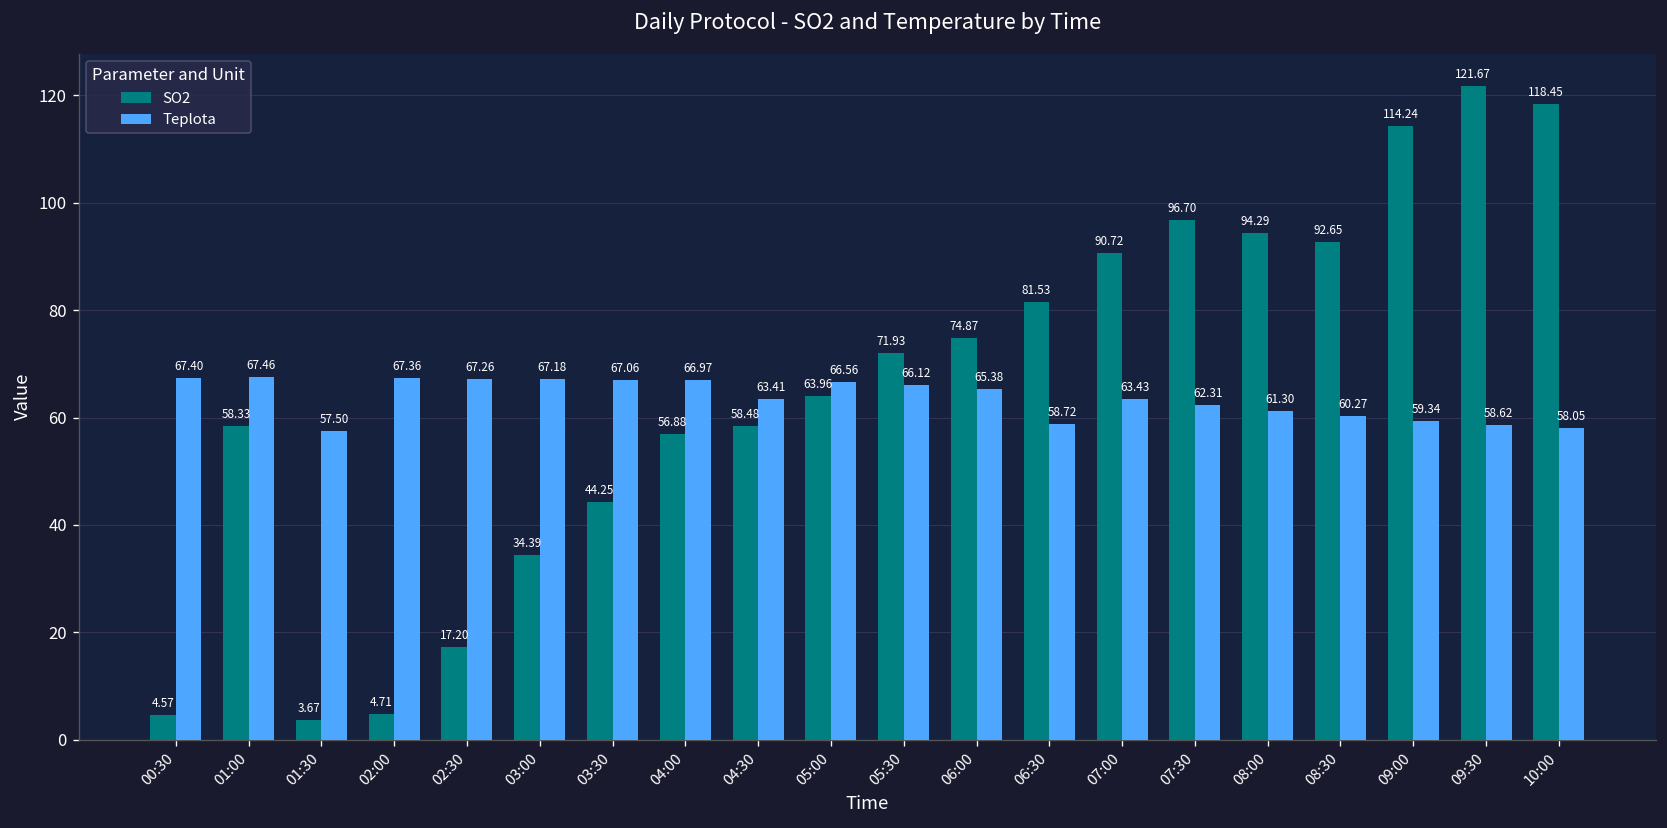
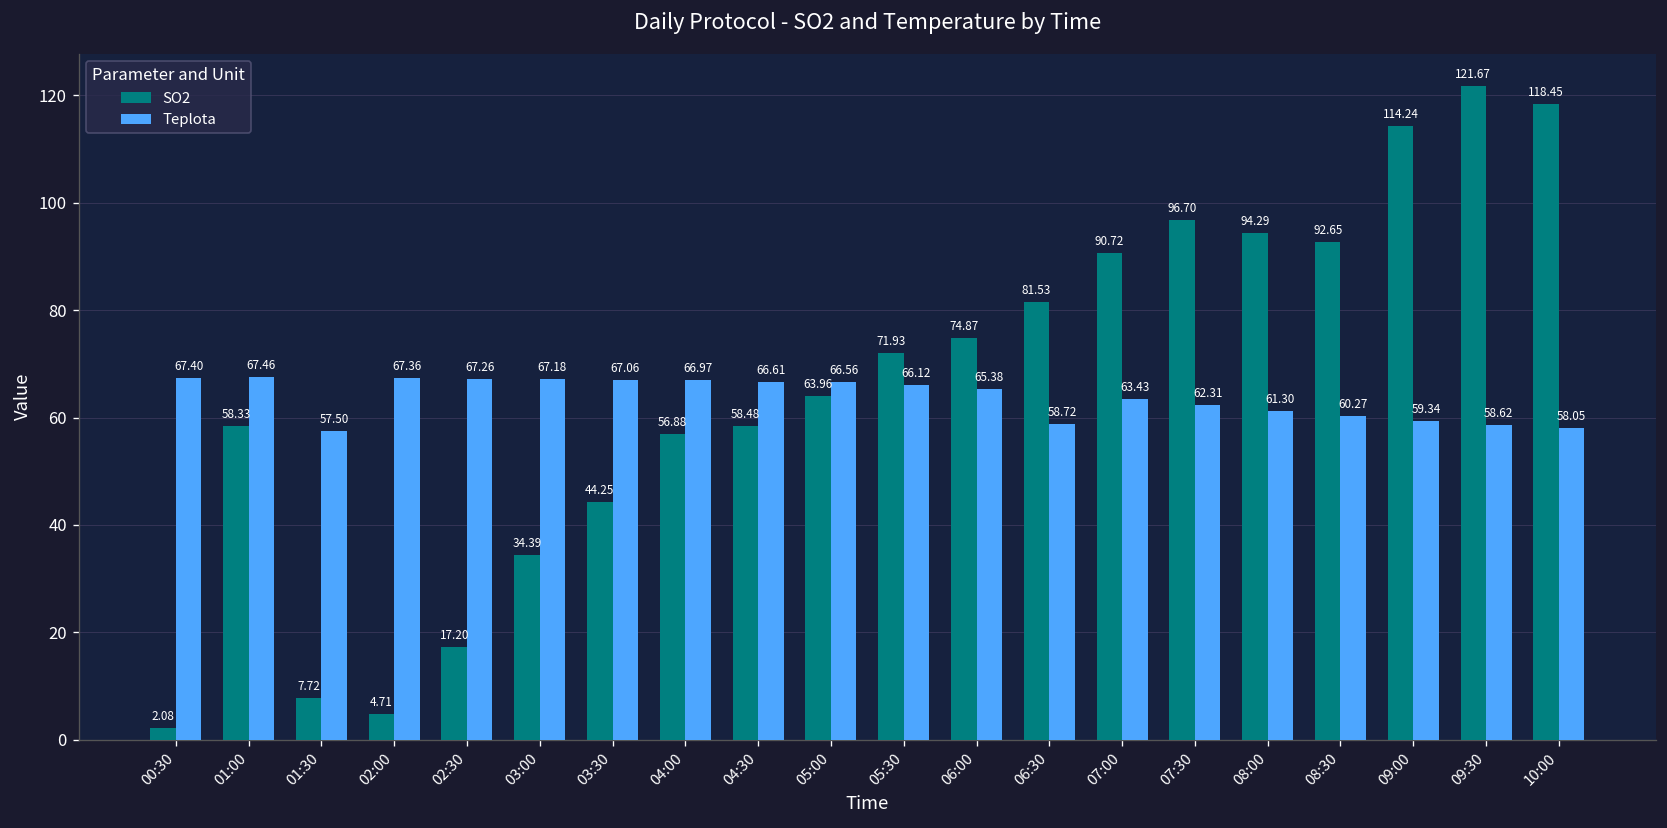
  {
    "SO2": {
-     "00:30": 4.57,
+     "00:30": 2.08,
      "01:00": 58.33,
-     "01:30": 3.67,
+     "01:30": 7.72,
      "02:00": 4.71,
      "02:30": 17.20,
      "03:00": 34.39,
      "03:30": 44.25,
      "04:00": 56.88,
      "04:30": 58.48,
      "05:00": 63.96,
      "05:30": 71.93,
      "06:00": 74.87,
      "06:30": 81.53,
      "07:00": 90.72,
      "07:30": 96.70,
      "08:00": 94.29,
      "08:30": 92.65,
      "09:00": 114.24,
      "09:30": 121.67,
      "10:00": 118.45
    },
    "Teplota": {
      "00:30": 67.40,
      "01:00": 67.46,
      "01:30": 57.50,
      "02:00": 67.36,
      "02:30": 67.26,
      "03:00": 67.18,
      "03:30": 67.06,
      "04:00": 66.97,
-     "04:30": 63.41,
+     "04:30": 66.61,
      "05:00": 66.56,
      "05:30": 66.12,
      "06:00": 65.38,
      "06:30": 58.72,
      "07:00": 63.43,
      "07:30": 62.31,
      "08:00": 61.30,
      "08:30": 60.27,
      "09:00": 59.34,
      "09:30": 58.62,
      "10:00": 58.05
    }
  }
